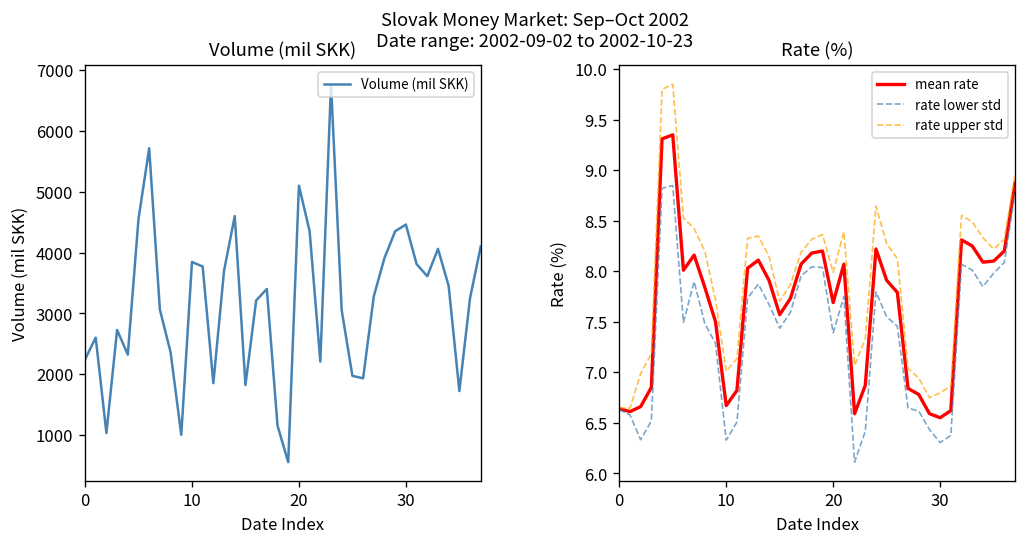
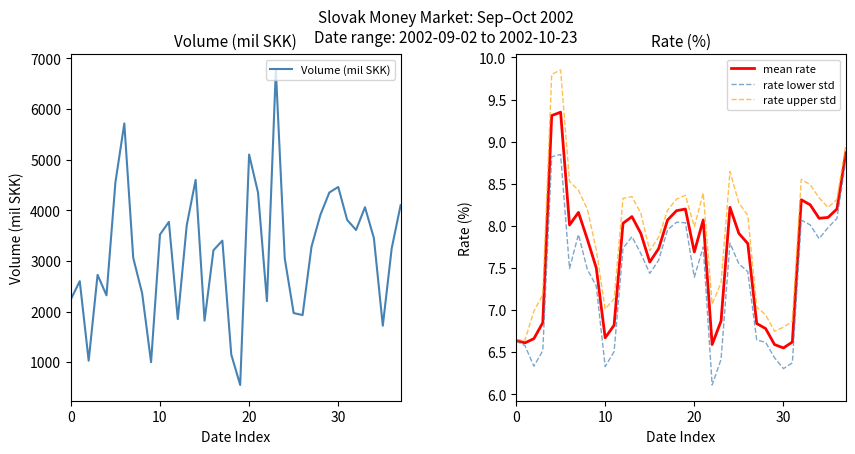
  {
    "Volume (mil SKK)": {
      "0": 2200,
-     "10": 3800,
+     "10": 3500,
      "20": 5100,
      "30": 4500
    },
    "Rate (%)": {
      "mean rate": {
        "10": 6.7,
        "20": 7.7,
        "30": 6.6
      },
      "rate lower std": {
        "10": 6.3,
        "20": 7.4,
        "30": 6.3
      },
      "rate upper std": {
        "10": 7.0,
        "20": 8.0,
        "30": 6.8
      }
    }
  }
